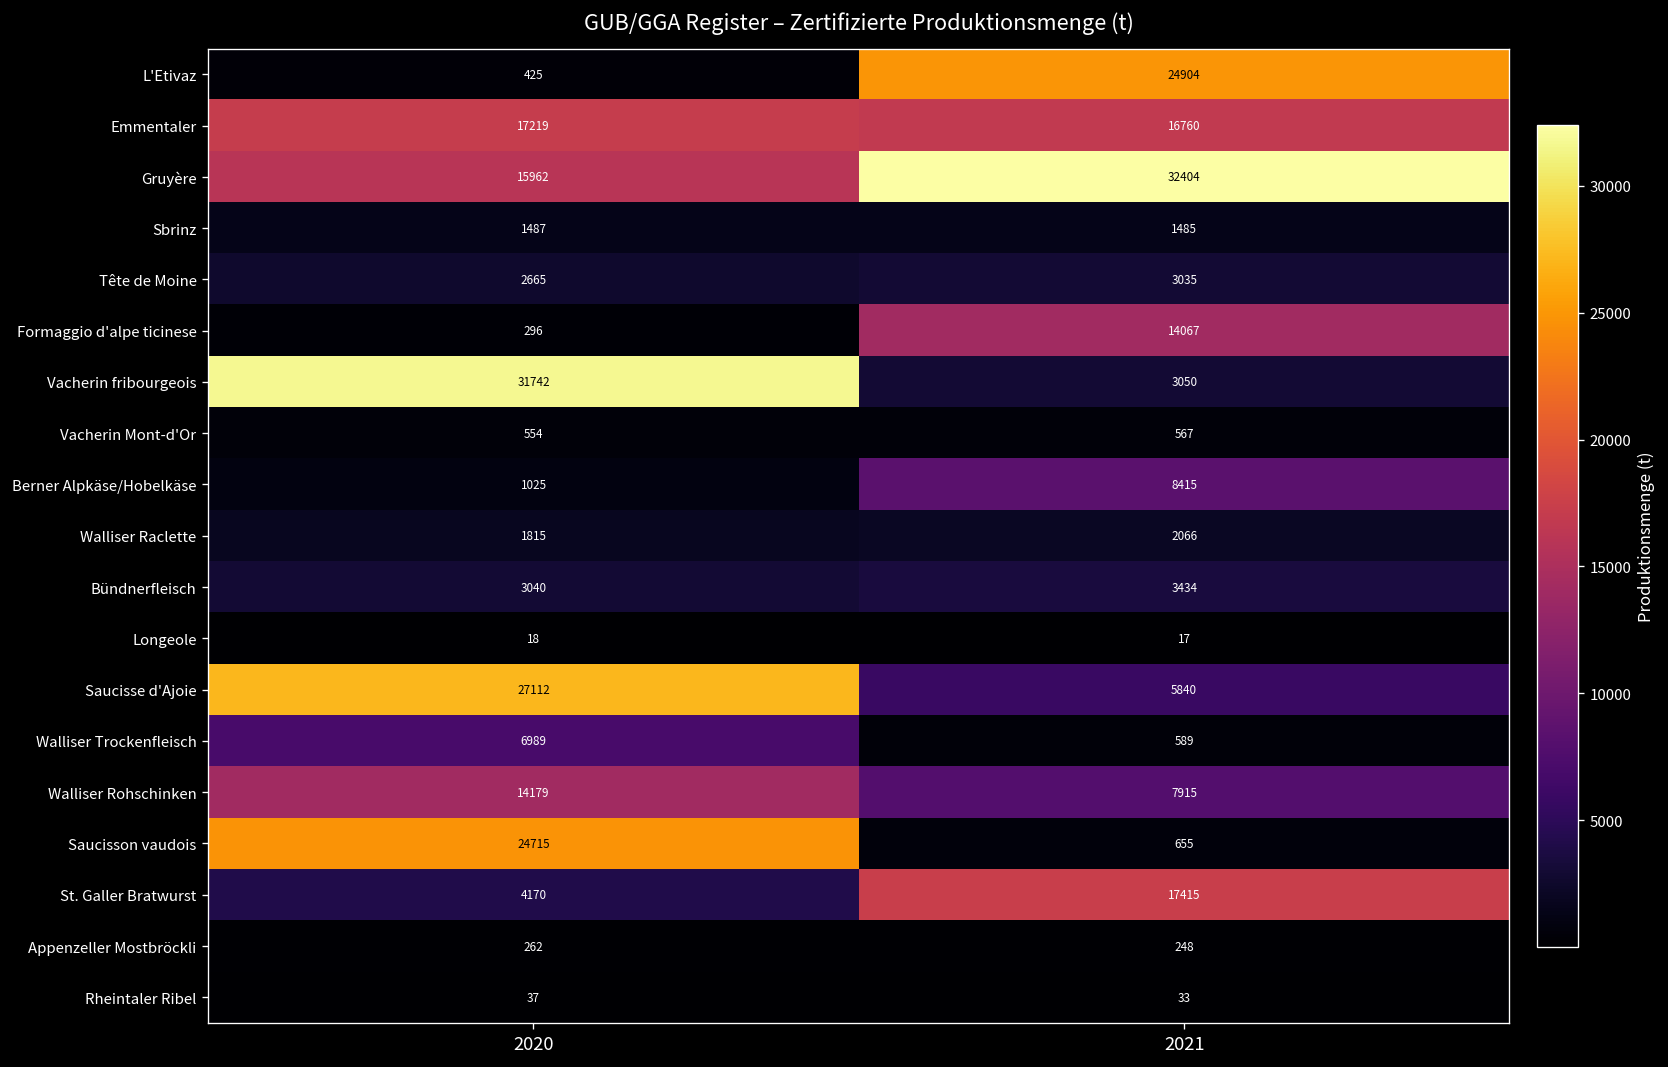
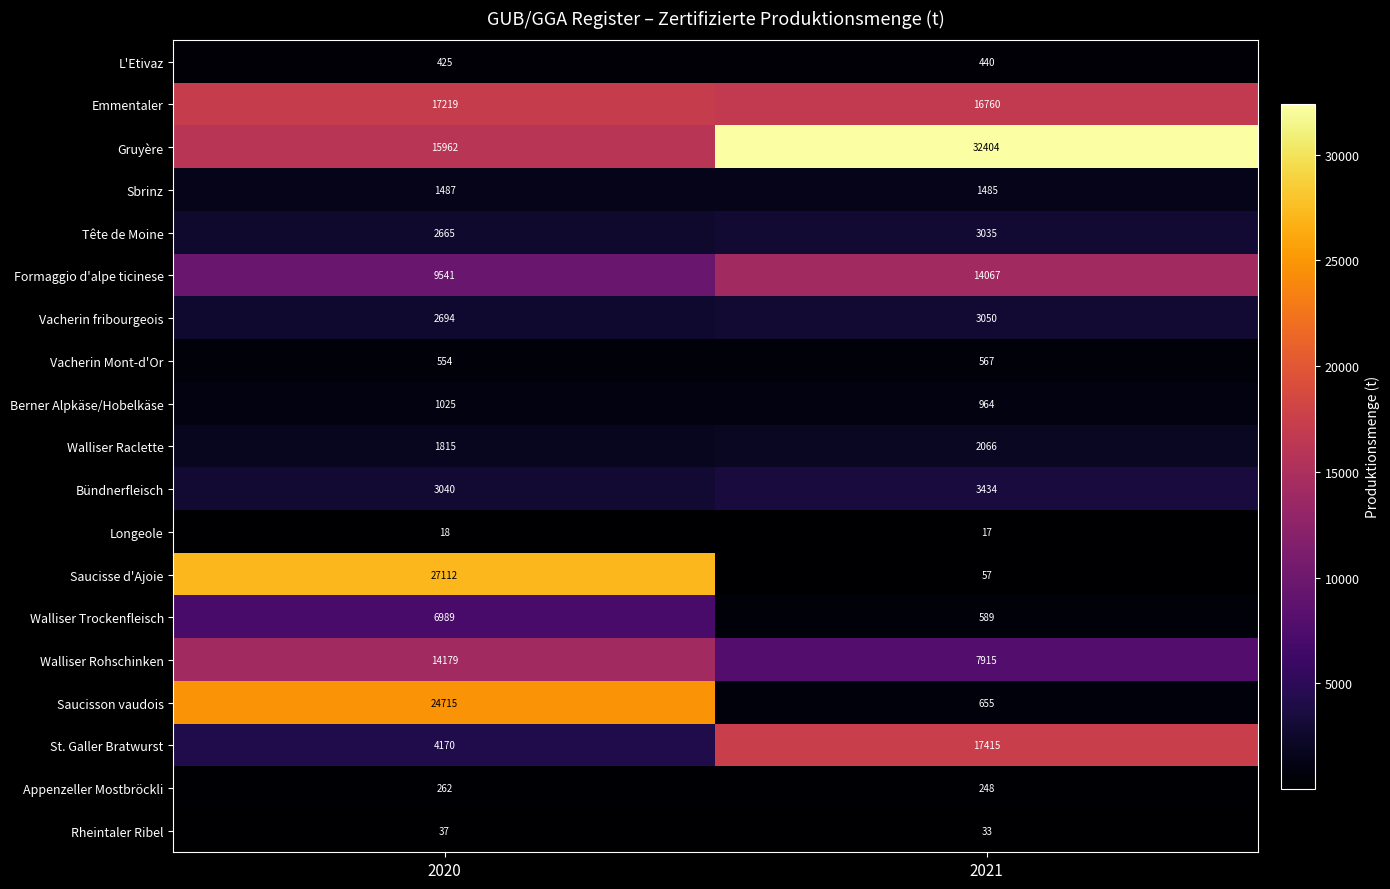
  {
    "L'Etivaz": {
      "2020": 425,
-     "2021": 24904
+     "2021": 440
    },
    "Emmentaler": {
      "2020": 17219,
      "2021": 16760
    },
    "Gruyère": {
      "2020": 15962,
      "2021": 32404
    },
    "Sbrinz": {
      "2020": 1487,
      "2021": 1485
    },
    "Tête de Moine": {
      "2020": 2665,
      "2021": 3035
    },
    "Formaggio d'alpe ticinese": {
-     "2020": 296,
+     "2020": 9541,
      "2021": 14067
    },
    "Vacherin fribourgeois": {
-     "2020": 31742,
+     "2020": 2694,
      "2021": 3050
    },
    "Vacherin Mont-d'Or": {
      "2020": 554,
      "2021": 567
    },
    "Berner Alpkäse/Hobelkäse": {
      "2020": 1025,
-     "2021": 8415
+     "2021": 964
    },
    "Walliser Raclette": {
      "2020": 1815,
      "2021": 2066
    },
    "Bündnerfleisch": {
      "2020": 3040,
      "2021": 3434
    },
    "Longeole": {
      "2020": 18,
      "2021": 17
    },
    "Saucisse d'Ajoie": {
      "2020": 27112,
-     "2021": 5840
+     "2021": 57
    },
    "Walliser Trockenfleisch": {
      "2020": 6989,
      "2021": 589
    },
    "Walliser Rohschinken": {
      "2020": 14179,
      "2021": 7915
    },
    "Saucisson vaudois": {
      "2020": 24715,
      "2021": 655
    },
    "St. Galler Bratwurst": {
      "2020": 4170,
      "2021": 17415
    },
    "Appenzeller Mostbröckli": {
      "2020": 262,
      "2021": 248
    },
    "Rheintaler Ribel": {
      "2020": 37,
      "2021": 33
    }
  }
